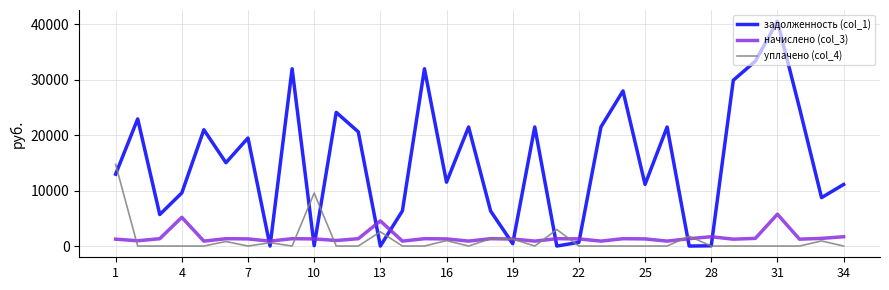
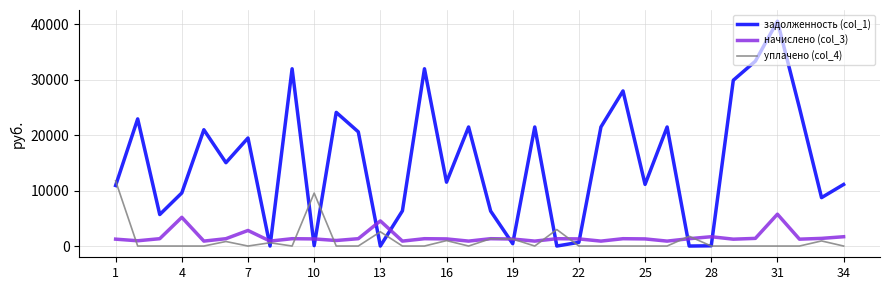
  {
    "задолженность (col_1)": {
-     "1": 13000,
+     "1": 11000,
      "4": 10000,
      "7": 19000,
      "10": 0,
      "13": 0,
      "16": 12000,
      "19": 0,
      "22": 1000,
      "25": 11000,
      "34": 11000
    },
    "начислено (col_3)": {
      "1": 1000,
      "4": 5000,
-     "7": 1000,
+     "7": 3000,
      "10": 1000,
      "13": 5000,
      "22": 1000,
      "25": 1000,
      "28": 2000,
      "31": 6000,
      "34": 2000
    },
    "уплачено (col_4)": {
-     "1": 15000,
+     "1": 12000,
      "4": 0,
      "7": 0,
      "10": 10000,
      "13": 3000,
      "22": 0,
      "25": 0,
      "31": 0,
      "34": 0
    }
  }
